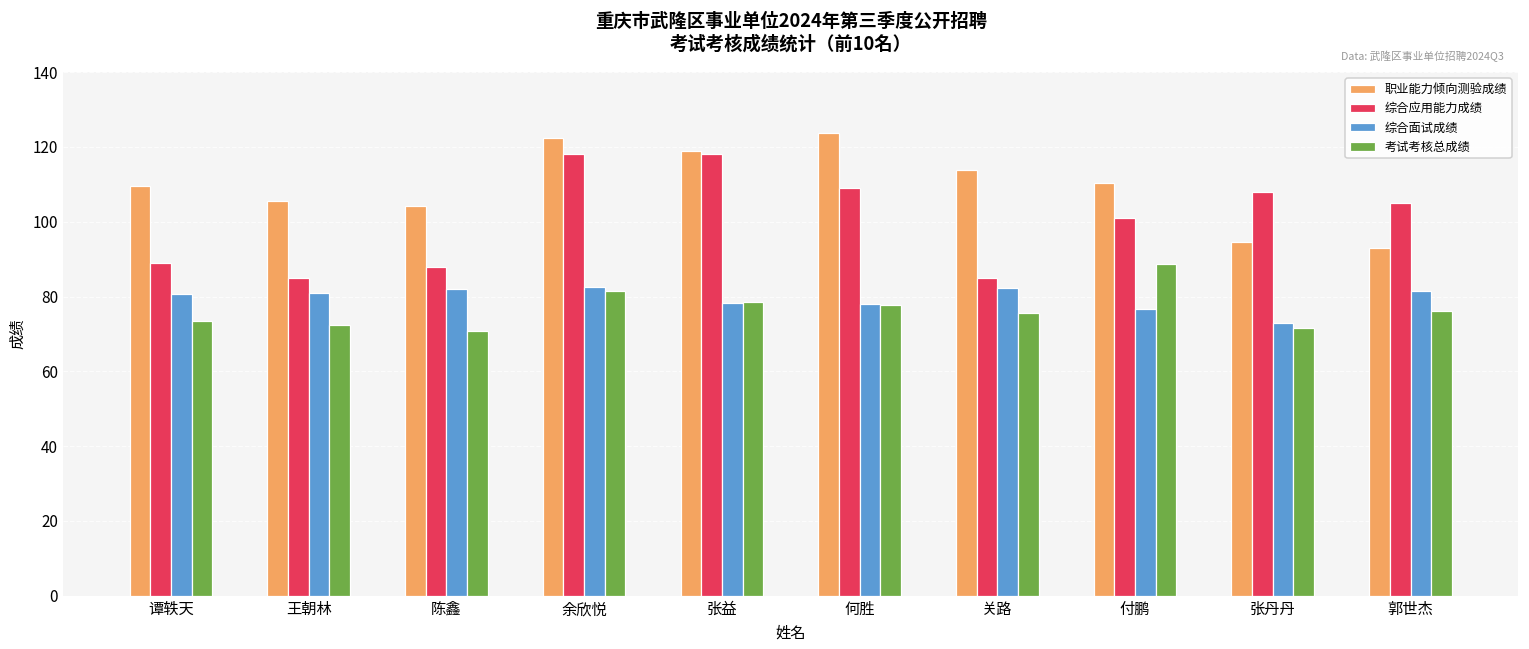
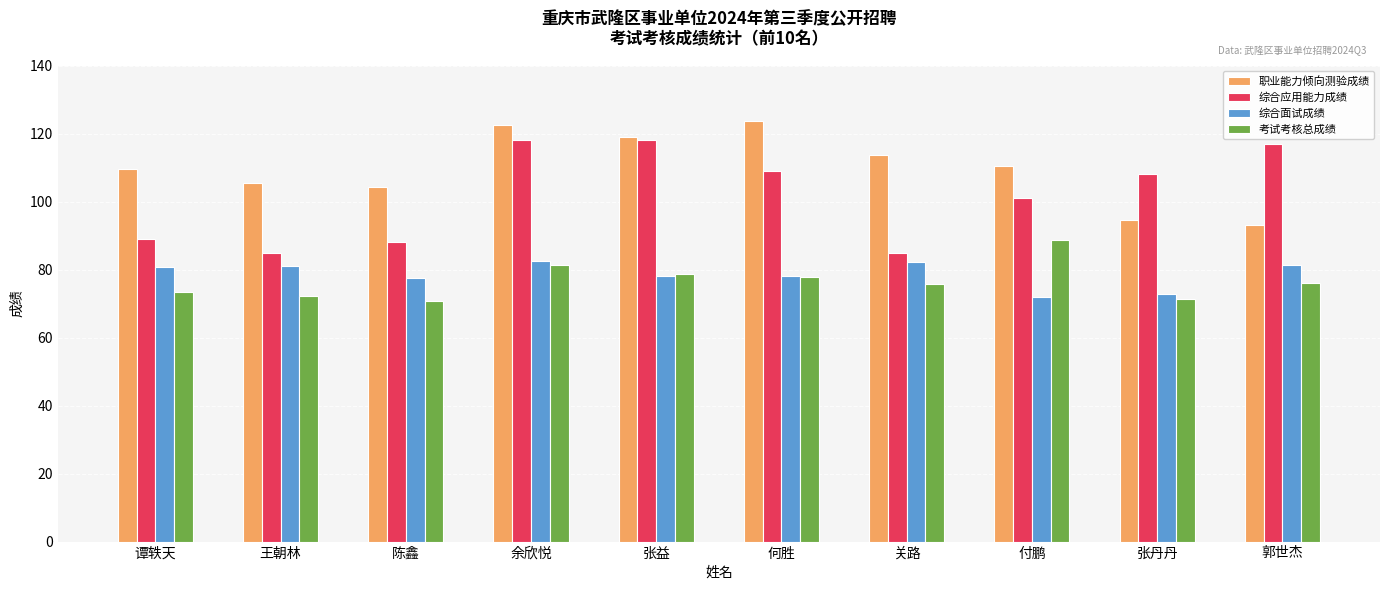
  {
    "职业能力倾向测验成绩": {
      "谭轶天": 110,
      "王朝林": 106,
      "陈鑫": 104,
      "余欣悦": 122,
      "张益": 119,
      "何胜": 124,
      "关路": 114,
      "付鹏": 110,
      "张丹丹": 95,
      "郭世杰": 93
    },
    "综合应用能力成绩": {
      "谭轶天": 89,
      "王朝林": 85,
      "陈鑫": 88,
      "余欣悦": 118,
      "张益": 118,
      "何胜": 109,
      "关路": 85,
      "付鹏": 101,
      "张丹丹": 108,
-     "郭世杰": 105
+     "郭世杰": 117
    },
    "综合面试成绩": {
      "谭轶天": 81,
      "王朝林": 81,
-     "陈鑫": 82,
+     "陈鑫": 77,
      "余欣悦": 83,
      "张益": 78,
      "何胜": 78,
      "关路": 82,
-     "付鹏": 77,
+     "付鹏": 72,
      "张丹丹": 73,
      "郭世杰": 81
    },
    "考试考核总成绩": {
      "谭轶天": 74,
      "王朝林": 72,
      "陈鑫": 71,
      "余欣悦": 81,
      "张益": 79,
      "何胜": 78,
      "关路": 76,
      "付鹏": 89,
      "张丹丹": 71,
      "郭世杰": 76
    }
  }
